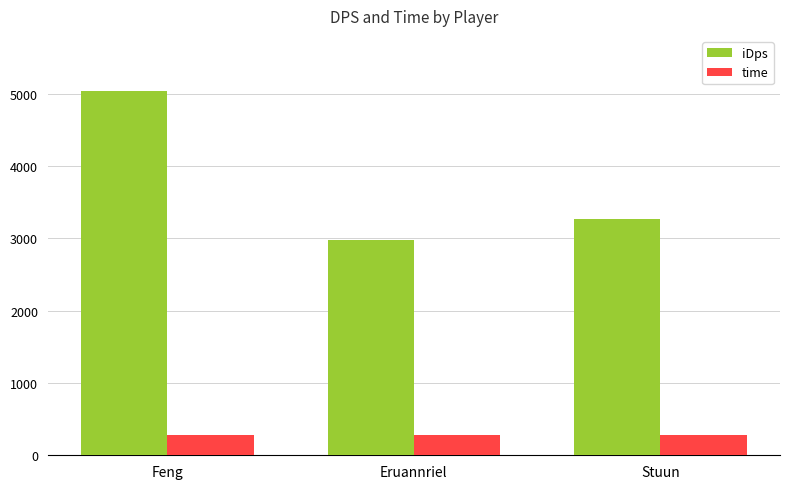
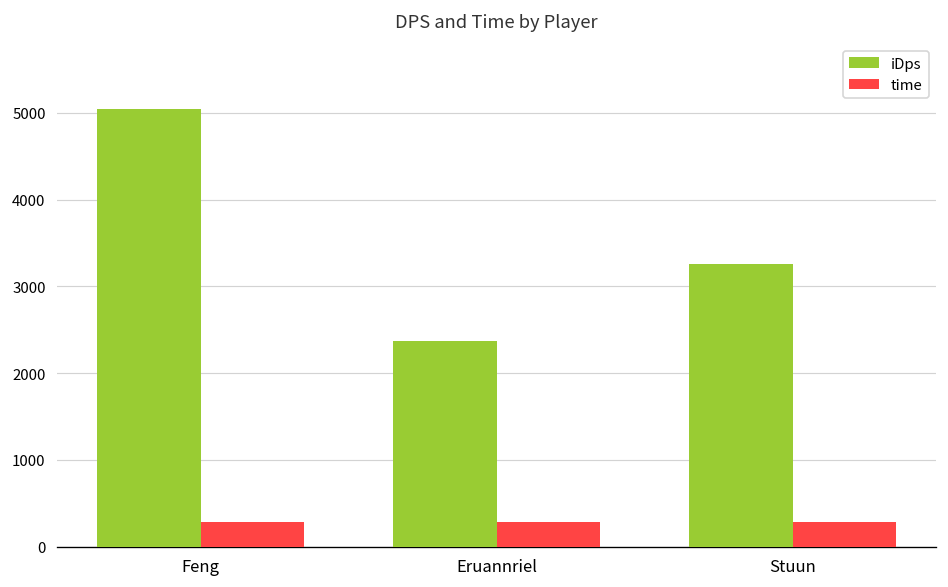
  {
    "iDps": {
      "Feng": 5000,
-     "Eruannriel": 3000,
+     "Eruannriel": 2400,
      "Stuun": 3300
    },
    "time": {
      "Feng": 300,
      "Eruannriel": 300,
      "Stuun": 300
    }
  }
